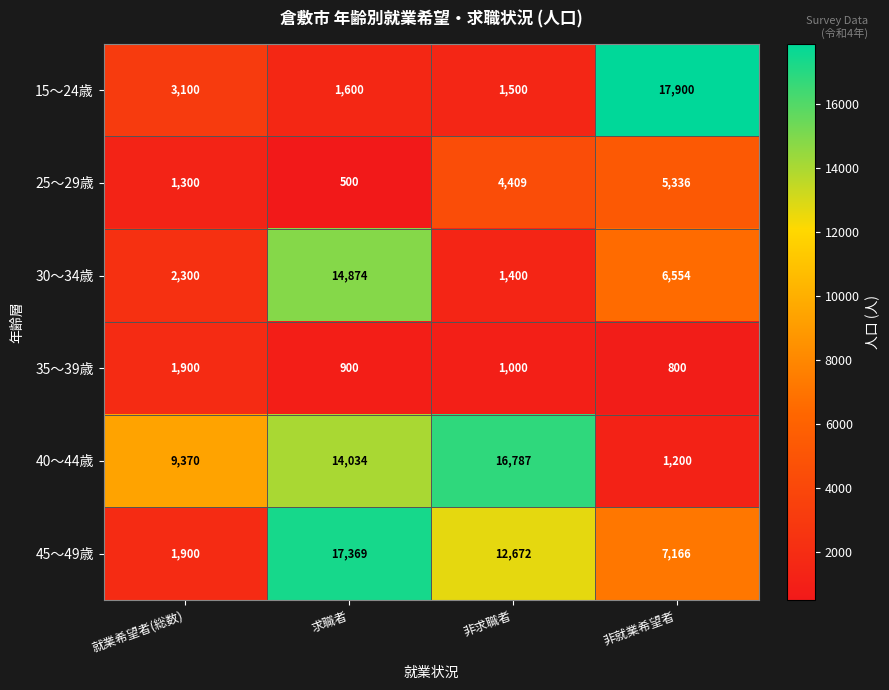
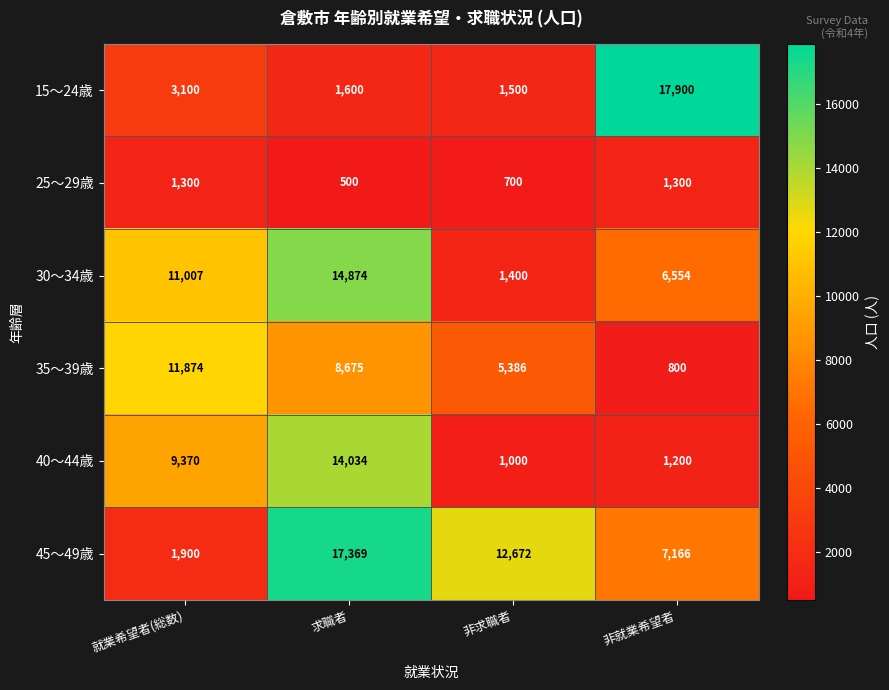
  {
    "15～24歳": {
      "就業希望者(総数)": "3,100",
      "求職者": "1,600",
      "非求職者": "1,500",
      "非就業希望者": "17,900"
    },
    "25～29歳": {
      "就業希望者(総数)": "1,300",
      "求職者": "500",
-     "非求職者": "4,409",
-     "非就業希望者": "5,336"
+     "非求職者": "700",
+     "非就業希望者": "1,300"
    },
    "30～34歳": {
-     "就業希望者(総数)": "2,300",
+     "就業希望者(総数)": "11,007",
      "求職者": "14,874",
      "非求職者": "1,400",
      "非就業希望者": "6,554"
    },
    "35～39歳": {
-     "就業希望者(総数)": "1,900",
-     "求職者": "900",
-     "非求職者": "1,000",
+     "就業希望者(総数)": "11,874",
+     "求職者": "8,675",
+     "非求職者": "5,386",
      "非就業希望者": "800"
    },
    "40～44歳": {
      "就業希望者(総数)": "9,370",
      "求職者": "14,034",
-     "非求職者": "16,787",
+     "非求職者": "1,000",
      "非就業希望者": "1,200"
    },
    "45～49歳": {
      "就業希望者(総数)": "1,900",
      "求職者": "17,369",
      "非求職者": "12,672",
      "非就業希望者": "7,166"
    }
  }
